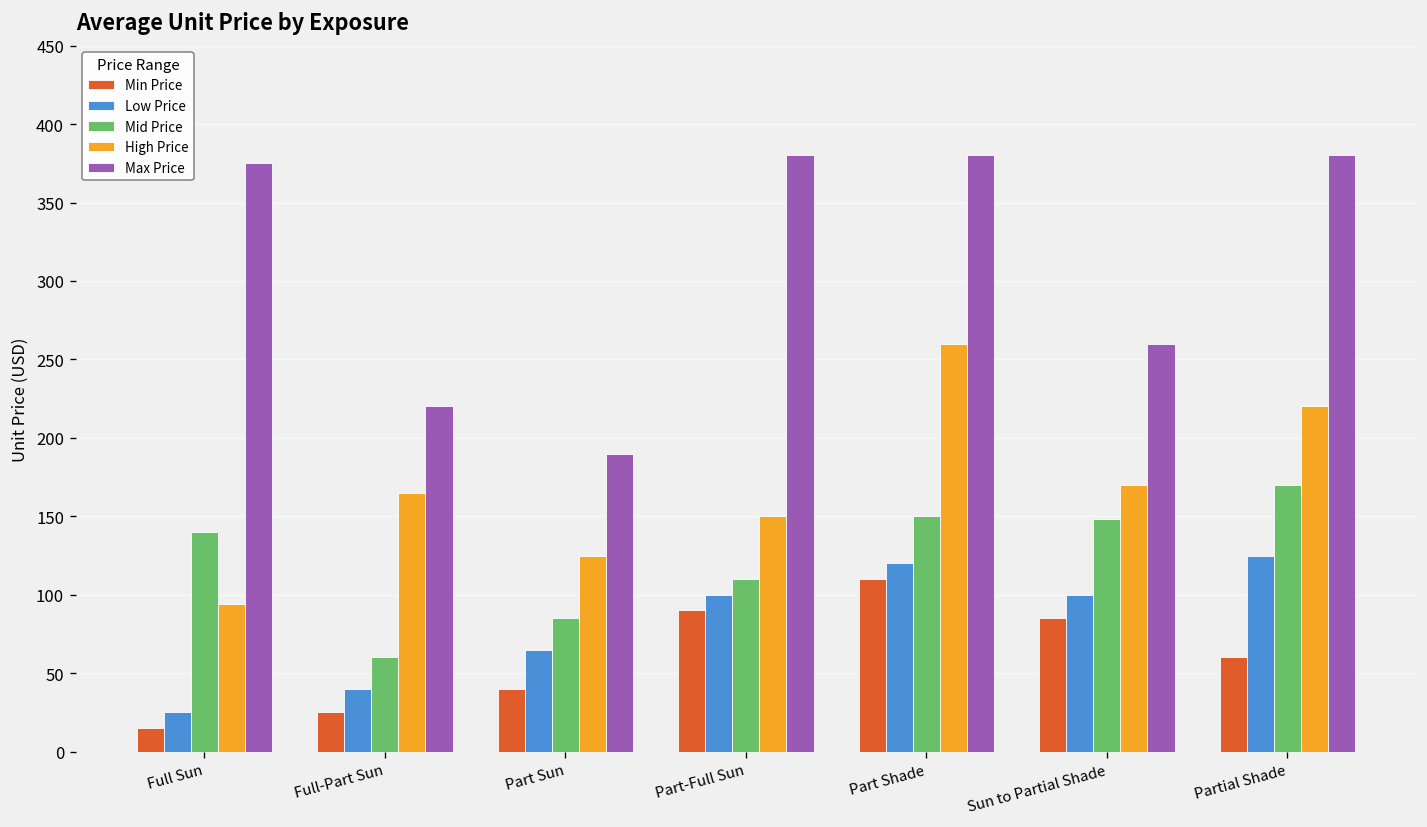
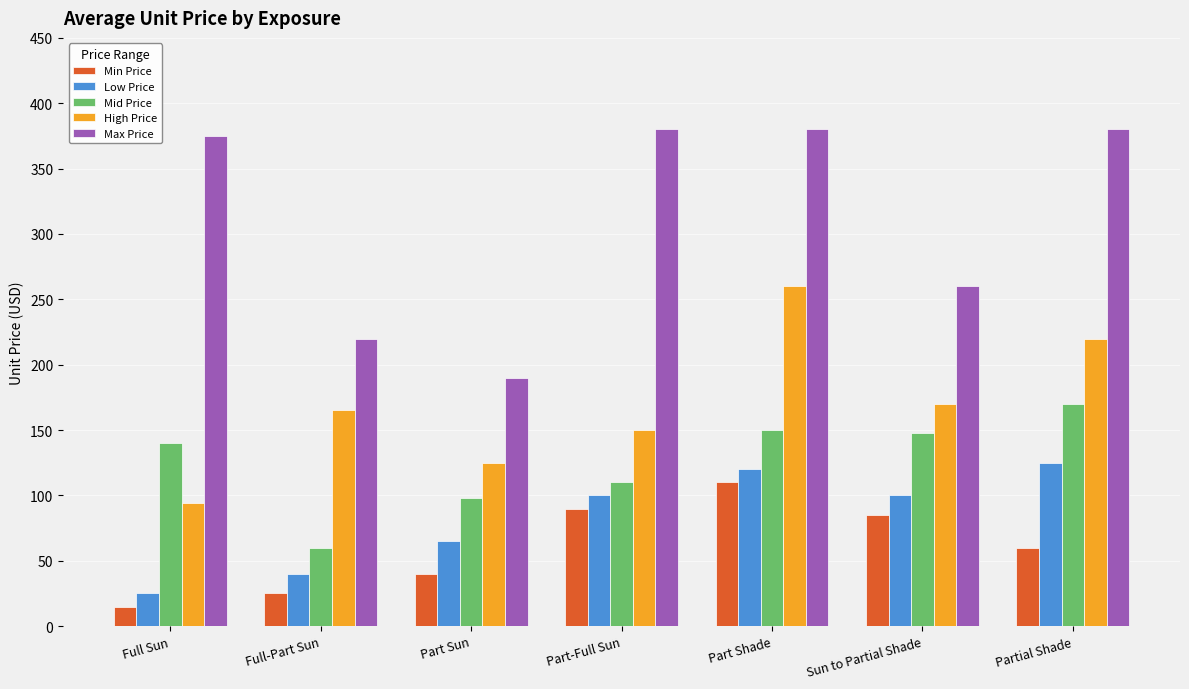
  {
    "Min Price": {
      "Full Sun": 15,
      "Full-Part Sun": 25,
      "Part Sun": 40,
      "Part-Full Sun": 90,
      "Part Shade": 110,
      "Sun to Partial Shade": 85,
      "Partial Shade": 60
    },
    "Low Price": {
      "Full Sun": 25,
      "Full-Part Sun": 40,
      "Part Sun": 65,
      "Part-Full Sun": 100,
      "Part Shade": 120,
      "Sun to Partial Shade": 100,
      "Partial Shade": 125
    },
    "Mid Price": {
      "Full Sun": 140,
      "Full-Part Sun": 60,
-     "Part Sun": 85,
+     "Part Sun": 98,
      "Part-Full Sun": 110,
      "Part Shade": 150,
      "Sun to Partial Shade": 148,
      "Partial Shade": 170
    },
    "High Price": {
      "Full Sun": 94,
      "Full-Part Sun": 165,
      "Part Sun": 125,
      "Part-Full Sun": 150,
      "Part Shade": 260,
      "Sun to Partial Shade": 170,
      "Partial Shade": 220
    },
    "Max Price": {
      "Full Sun": 375,
      "Full-Part Sun": 220,
      "Part Sun": 190,
      "Part-Full Sun": 380,
      "Part Shade": 380,
      "Sun to Partial Shade": 260,
      "Partial Shade": 380
    }
  }
